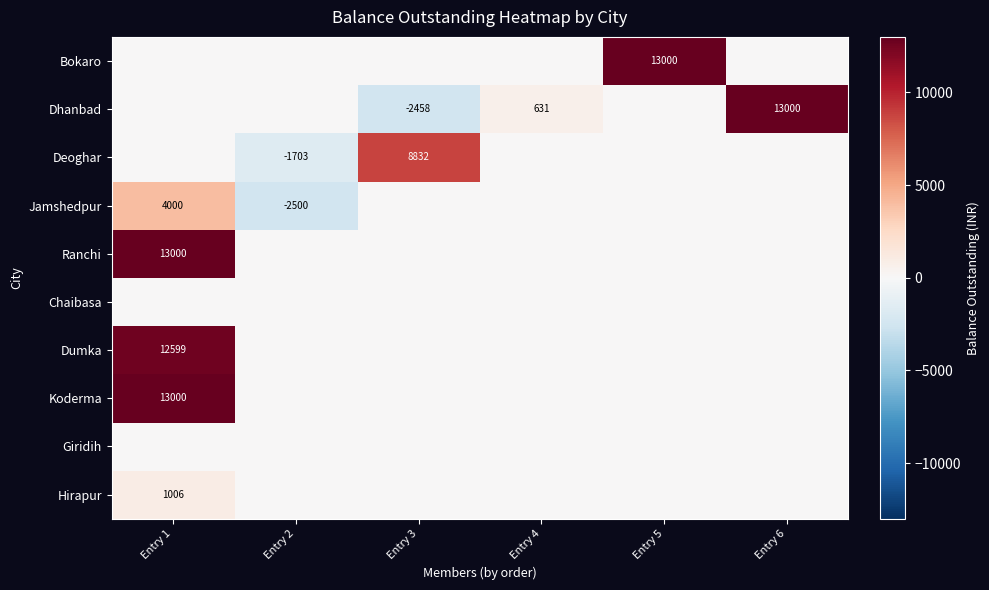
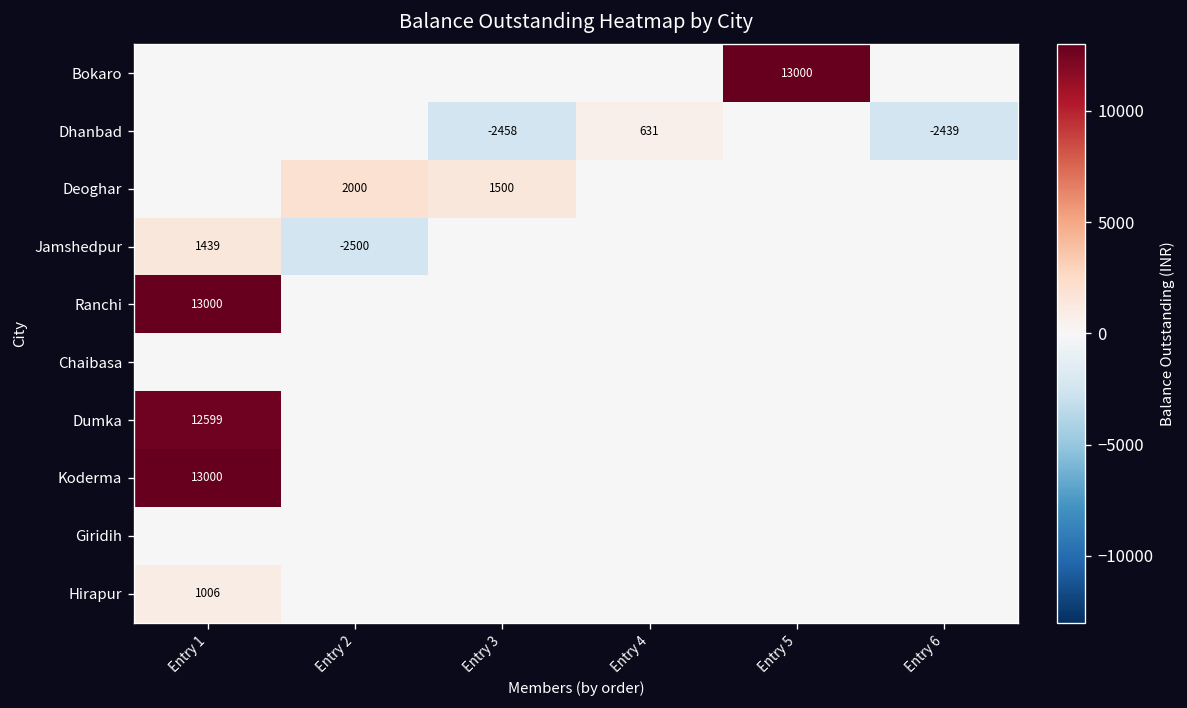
  {
    "Bokaro": {
      "Entry 5": 13000
    },
    "Dhanbad": {
      "Entry 3": -2458,
      "Entry 4": 631,
-     "Entry 6": 13000
+     "Entry 6": -2439
    },
    "Deoghar": {
-     "Entry 2": -1703,
-     "Entry 3": 8832
+     "Entry 2": 2000,
+     "Entry 3": 1500
    },
    "Jamshedpur": {
-     "Entry 1": 4000,
+     "Entry 1": 1439,
      "Entry 2": -2500
    },
    "Ranchi": {
      "Entry 1": 13000
    },
    "Dumka": {
      "Entry 1": 12599
    },
    "Koderma": {
      "Entry 1": 13000
    },
    "Hirapur": {
      "Entry 1": 1006
    }
  }
